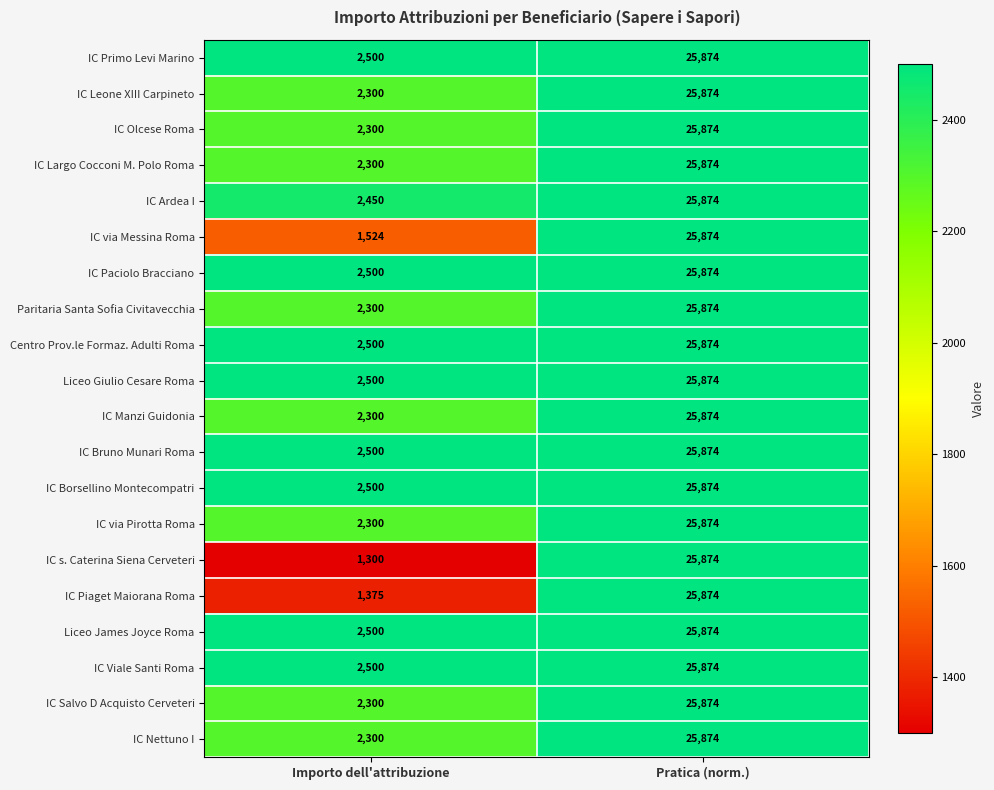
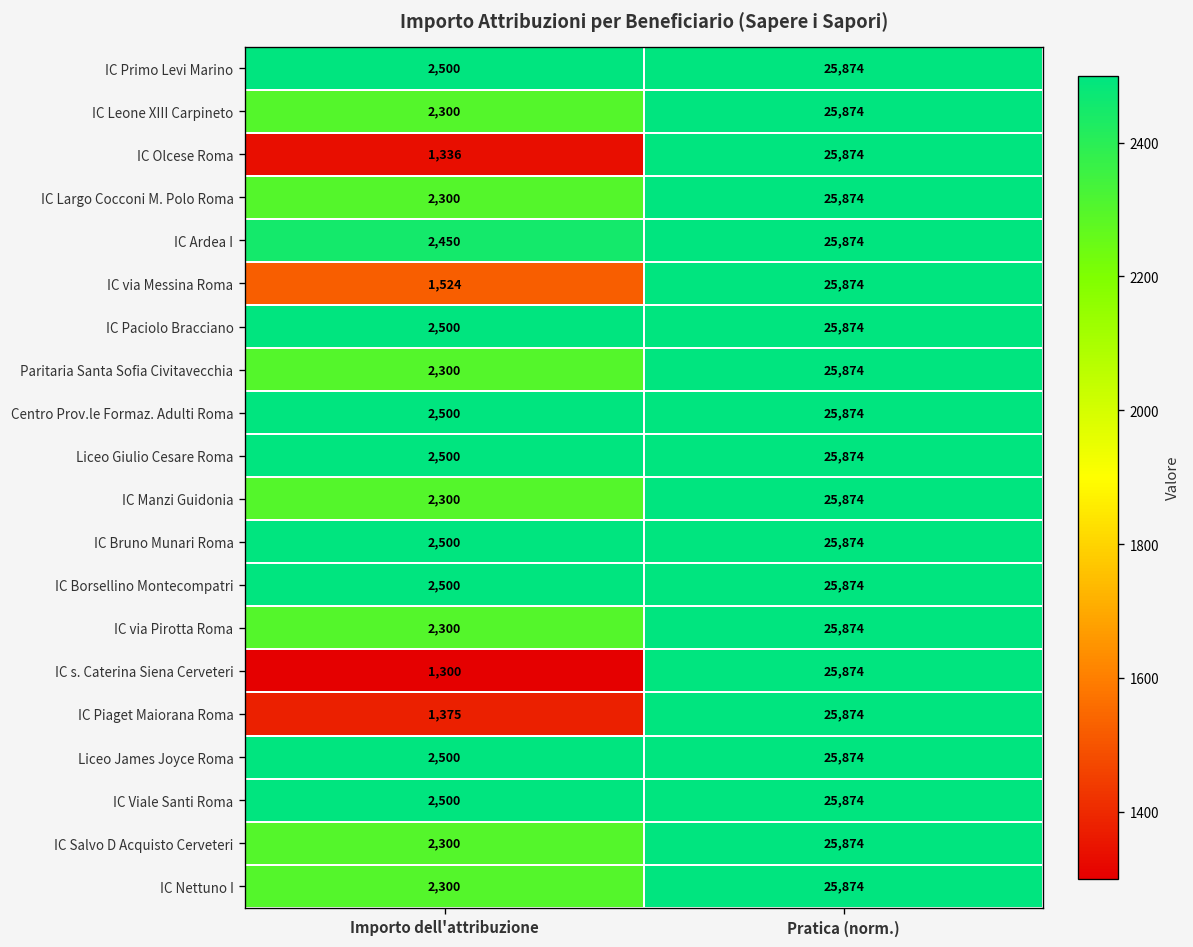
  {
    "IC Primo Levi Marino": {
      "Importo dell'attribuzione": "2,500",
      "Pratica (norm.)": "25,874"
    },
    "IC Leone XIII Carpineto": {
      "Importo dell'attribuzione": "2,300",
      "Pratica (norm.)": "25,874"
    },
    "IC Olcese Roma": {
-     "Importo dell'attribuzione": "2,300",
+     "Importo dell'attribuzione": "1,336",
      "Pratica (norm.)": "25,874"
    },
    "IC Largo Cocconi M. Polo Roma": {
      "Importo dell'attribuzione": "2,300",
      "Pratica (norm.)": "25,874"
    },
    "IC Ardea I": {
      "Importo dell'attribuzione": "2,450",
      "Pratica (norm.)": "25,874"
    },
    "IC via Messina Roma": {
      "Importo dell'attribuzione": "1,524",
      "Pratica (norm.)": "25,874"
    },
    "IC Paciolo Bracciano": {
      "Importo dell'attribuzione": "2,500",
      "Pratica (norm.)": "25,874"
    },
    "Paritaria Santa Sofia Civitavecchia": {
      "Importo dell'attribuzione": "2,300",
      "Pratica (norm.)": "25,874"
    },
    "Centro Prov.le Formaz. Adulti Roma": {
      "Importo dell'attribuzione": "2,500",
      "Pratica (norm.)": "25,874"
    },
    "Liceo Giulio Cesare Roma": {
      "Importo dell'attribuzione": "2,500",
      "Pratica (norm.)": "25,874"
    },
    "IC Manzi Guidonia": {
      "Importo dell'attribuzione": "2,300",
      "Pratica (norm.)": "25,874"
    },
    "IC Bruno Munari Roma": {
      "Importo dell'attribuzione": "2,500",
      "Pratica (norm.)": "25,874"
    },
    "IC Borsellino Montecompatri": {
      "Importo dell'attribuzione": "2,500",
      "Pratica (norm.)": "25,874"
    },
    "IC via Pirotta Roma": {
      "Importo dell'attribuzione": "2,300",
      "Pratica (norm.)": "25,874"
    },
    "IC s. Caterina Siena Cerveteri": {
      "Importo dell'attribuzione": "1,300",
      "Pratica (norm.)": "25,874"
    },
    "IC Piaget Maiorana Roma": {
      "Importo dell'attribuzione": "1,375",
      "Pratica (norm.)": "25,874"
    },
    "Liceo James Joyce Roma": {
      "Importo dell'attribuzione": "2,500",
      "Pratica (norm.)": "25,874"
    },
    "IC Viale Santi Roma": {
      "Importo dell'attribuzione": "2,500",
      "Pratica (norm.)": "25,874"
    },
    "IC Salvo D Acquisto Cerveteri": {
      "Importo dell'attribuzione": "2,300",
      "Pratica (norm.)": "25,874"
    },
    "IC Nettuno I": {
      "Importo dell'attribuzione": "2,300",
      "Pratica (norm.)": "25,874"
    }
  }
